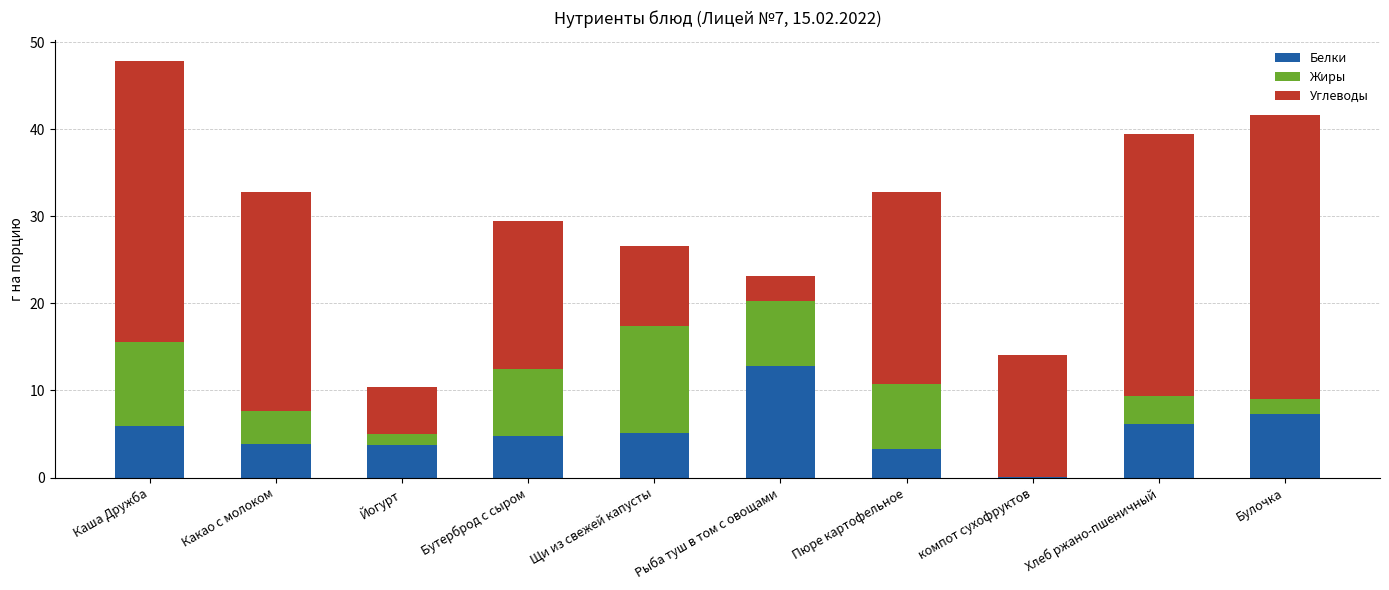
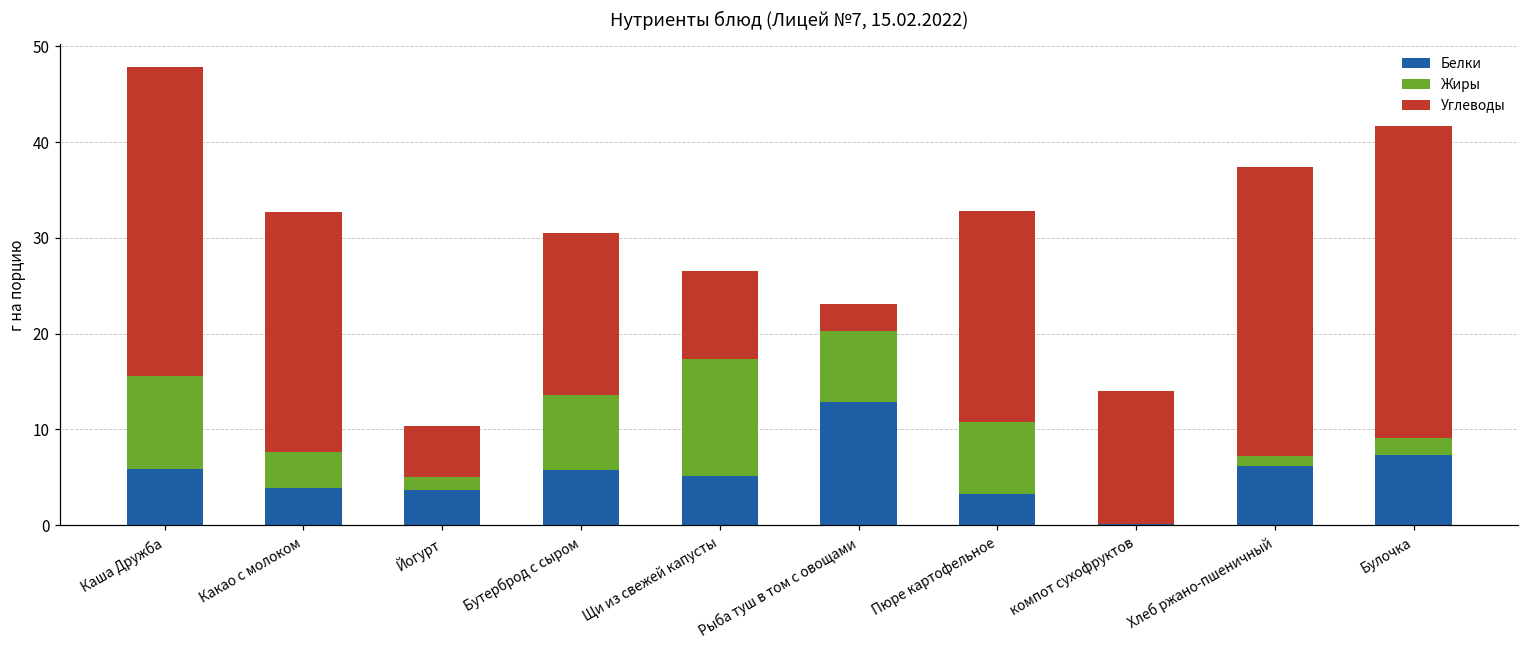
  {
    "Белки": {
      "Каша Дружба": 6,
      "Какао с молоком": 4,
      "Йогурт": 4,
-     "Бутерброд с сыром": 5,
+     "Бутерброд с сыром": 6,
      "Щи из свежей капусты": 5,
      "Рыба туш в том с овощами": 13,
      "Пюре картофельное": 3,
      "Хлеб ржано-пшеничный": 6,
      "Булочка": 7
    },
    "Жиры": {
      "Каша Дружба": 10,
      "Какао с молоком": 4,
      "Йогурт": 1,
      "Бутерброд с сыром": 8,
      "Щи из свежей капусты": 12,
      "Рыба туш в том с овощами": 7,
      "Пюре картофельное": 7,
      "компот сухофруктов": 0,
-     "Хлеб ржано-пшеничный": 3,
+     "Хлеб ржано-пшеничный": 1,
      "Булочка": 2
    },
    "Углеводы": {
      "Каша Дружба": 32,
      "Какао с молоком": 25,
      "Йогурт": 5,
      "Бутерброд с сыром": 17,
      "Щи из свежей капусты": 9,
      "Рыба туш в том с овощами": 3,
      "Пюре картофельное": 22,
      "компот сухофруктов": 14,
      "Хлеб ржано-пшеничный": 30,
      "Булочка": 33
    }
  }
